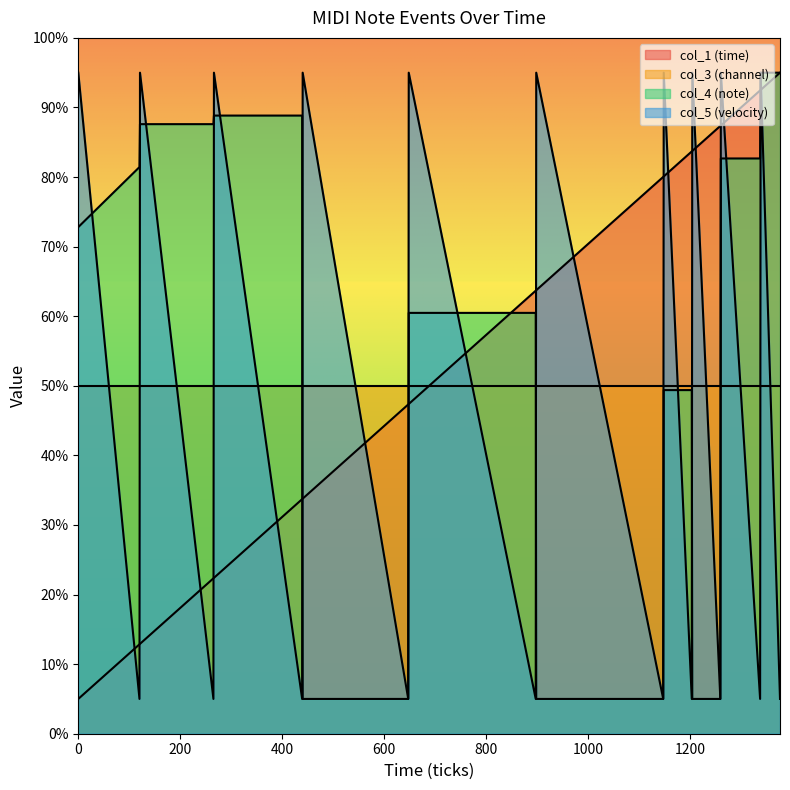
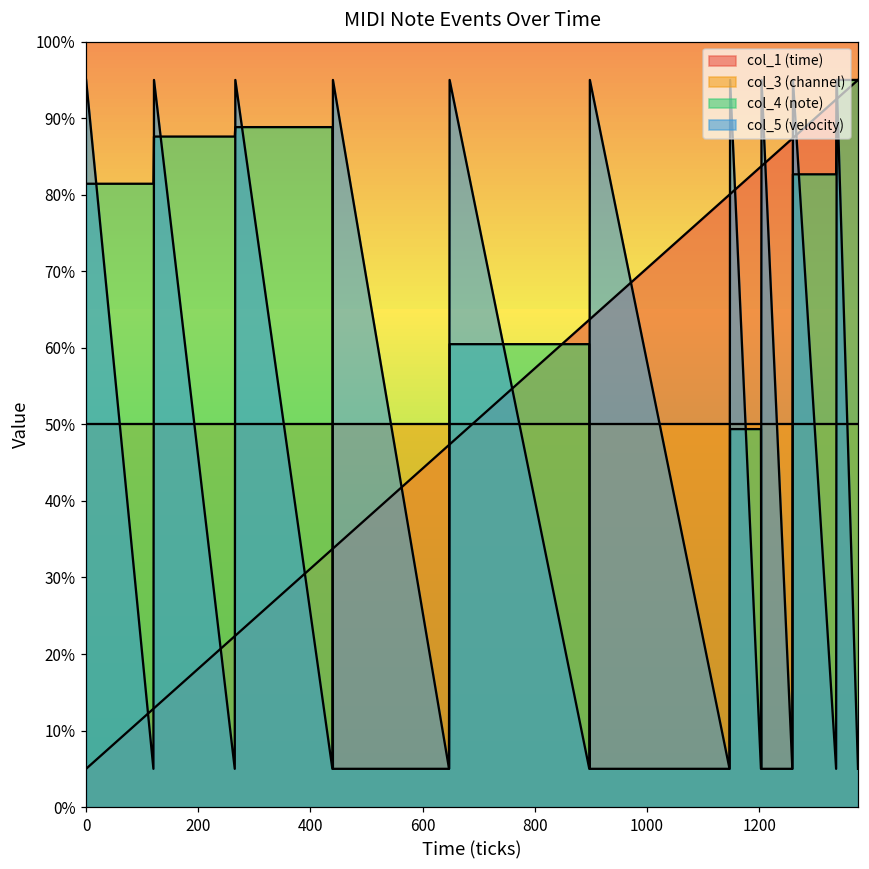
  {
    "col_1 (time)": {
      "0": "5%"
    },
    "col_3 (channel)": {
      "0": "50%"
    },
    "col_4 (note)": {
-     "0": "73%"
+     "0": "81%"
    },
    "col_5 (velocity)": {
      "0": "95%"
    }
  }
